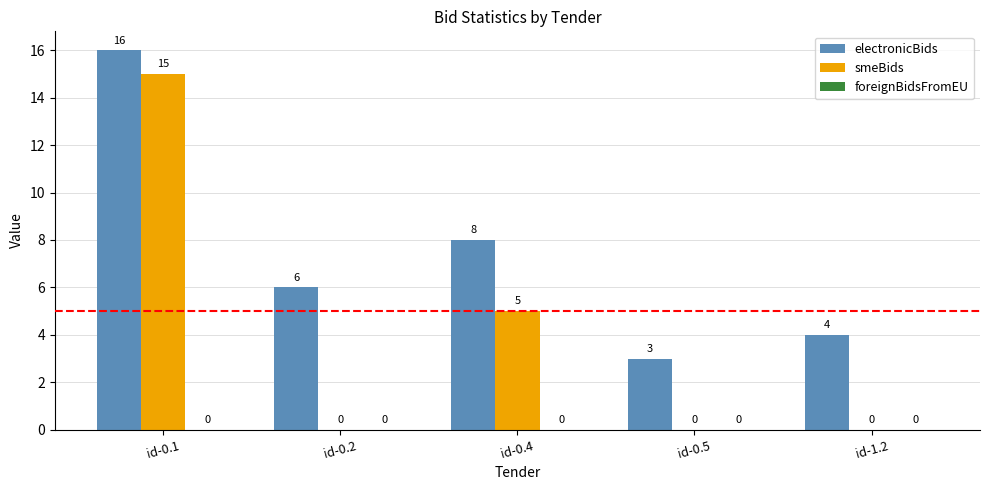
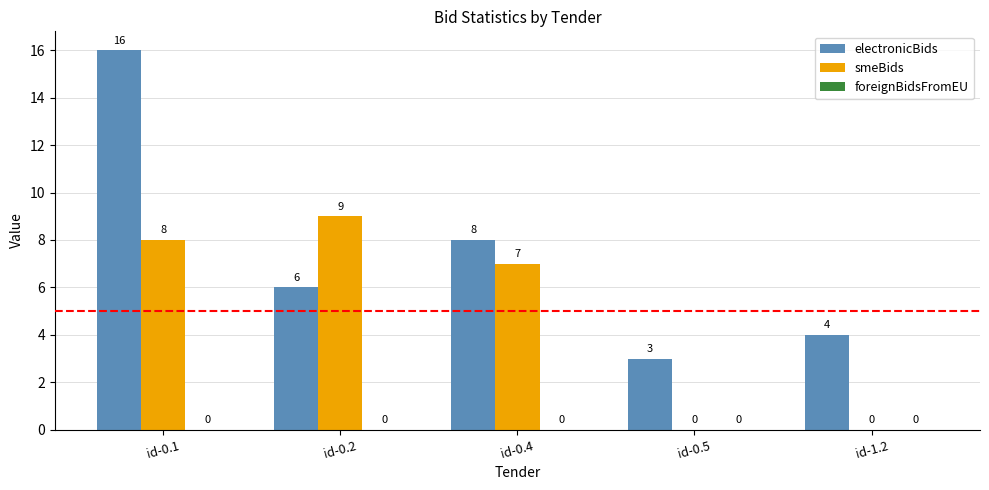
  {
    "electronicBids": {
      "id-0.1": 16,
      "id-0.2": 6,
      "id-0.4": 8,
      "id-0.5": 3,
      "id-1.2": 4
    },
    "smeBids": {
-     "id-0.1": 15,
-     "id-0.2": 0,
-     "id-0.4": 5,
+     "id-0.1": 8,
+     "id-0.2": 9,
+     "id-0.4": 7,
      "id-0.5": 0,
      "id-1.2": 0
    },
    "foreignBidsFromEU": {
      "id-0.1": 0,
      "id-0.2": 0,
      "id-0.4": 0,
      "id-0.5": 0,
      "id-1.2": 0
    }
  }
